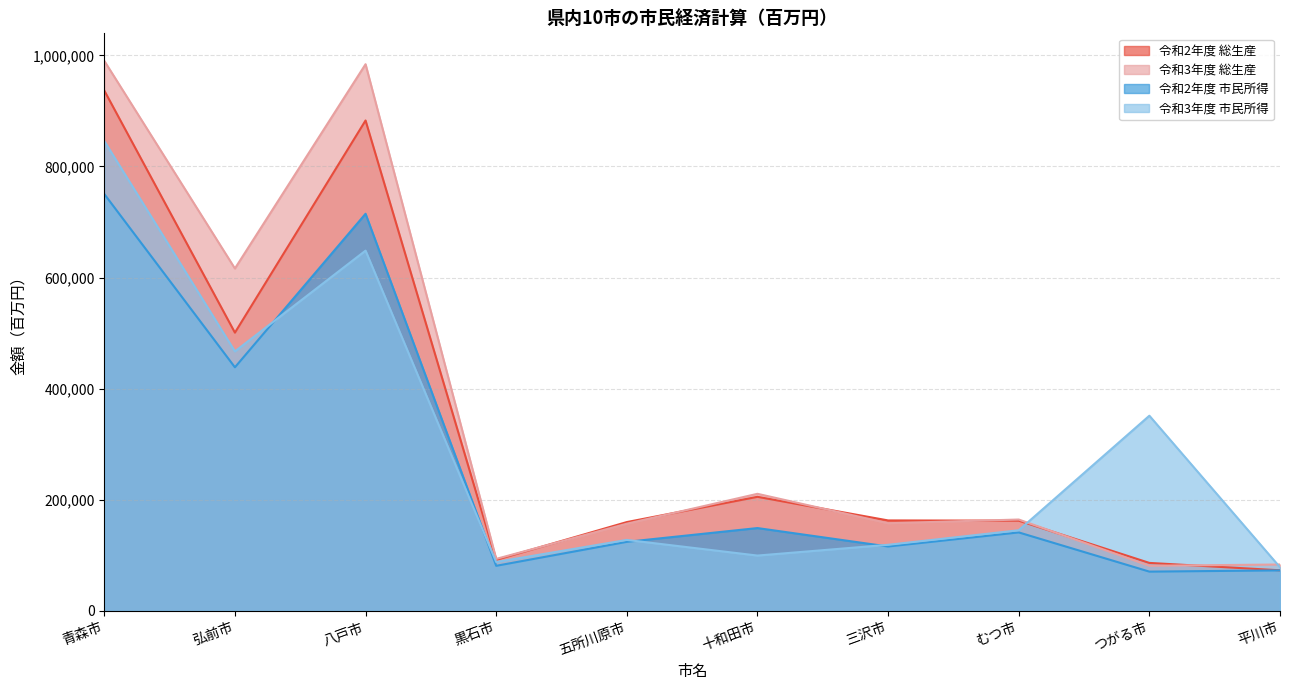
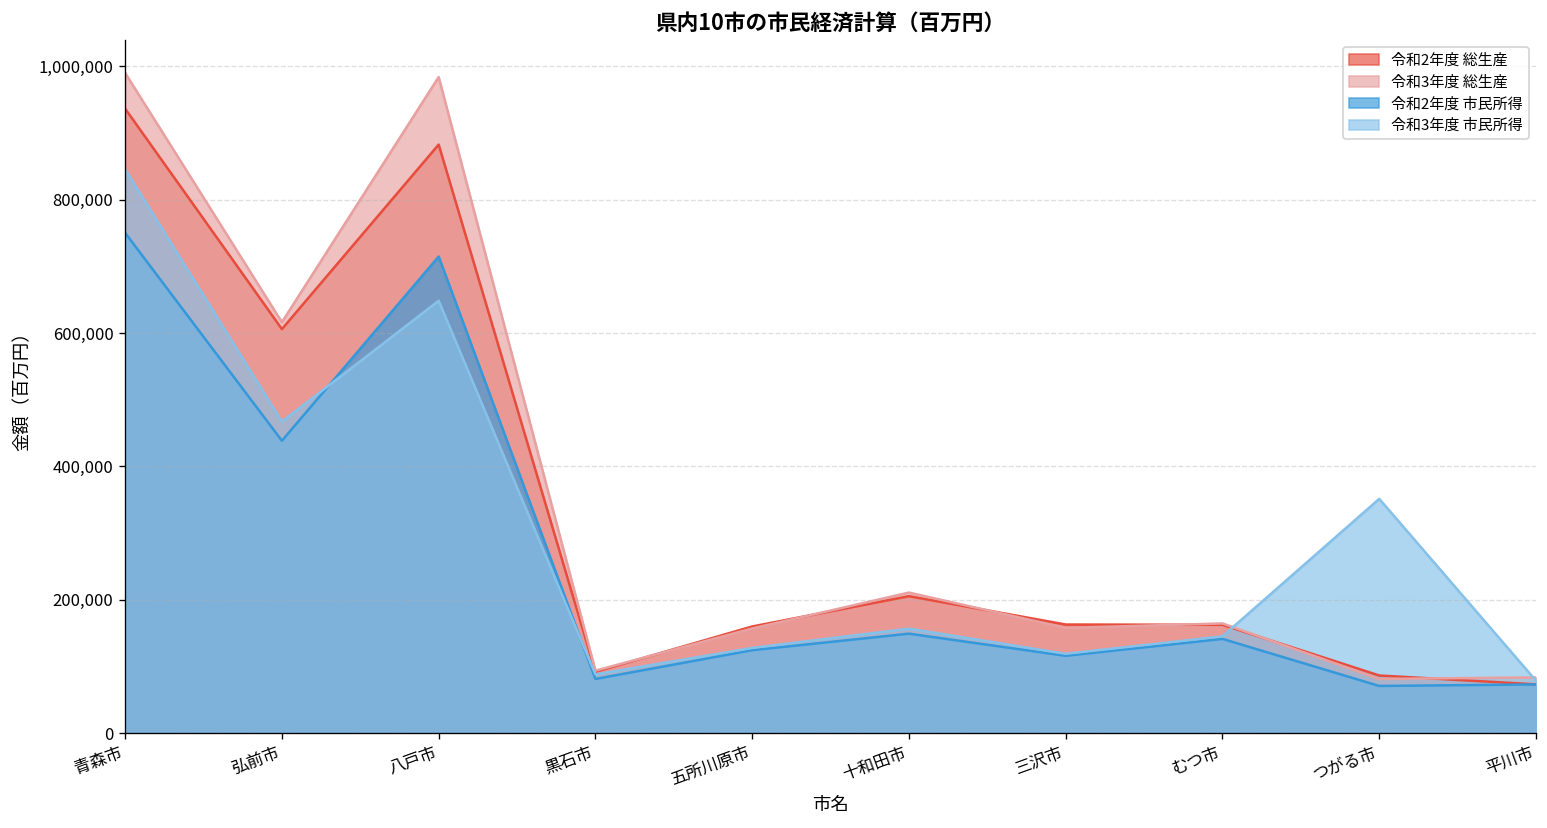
  {
    "令和2年度 総生産": {
      "青森市": "940,000",
-     "弘前市": "500,000",
+     "弘前市": "610,000",
      "八戸市": "880,000",
      "十和田市": "210,000",
      "三沢市": "160,000",
      "つがる市": "90,000"
    },
    "令和3年度 総生産": {
      "青森市": "990,000",
      "弘前市": "620,000",
      "八戸市": "980,000",
      "十和田市": "210,000",
      "三沢市": "160,000",
      "つがる市": "80,000",
      "平川市": "80,000"
    },
    "令和2年度 市民所得": {
      "青森市": "750,000",
      "弘前市": "440,000",
      "八戸市": "710,000",
      "黒石市": "80,000",
      "十和田市": "150,000",
      "つがる市": "70,000"
    },
    "令和3年度 市民所得": {
      "青森市": "850,000",
      "弘前市": "470,000",
      "八戸市": "650,000",
-     "十和田市": "100,000",
+     "十和田市": "160,000",
      "つがる市": "350,000",
      "平川市": "80,000"
    }
  }
